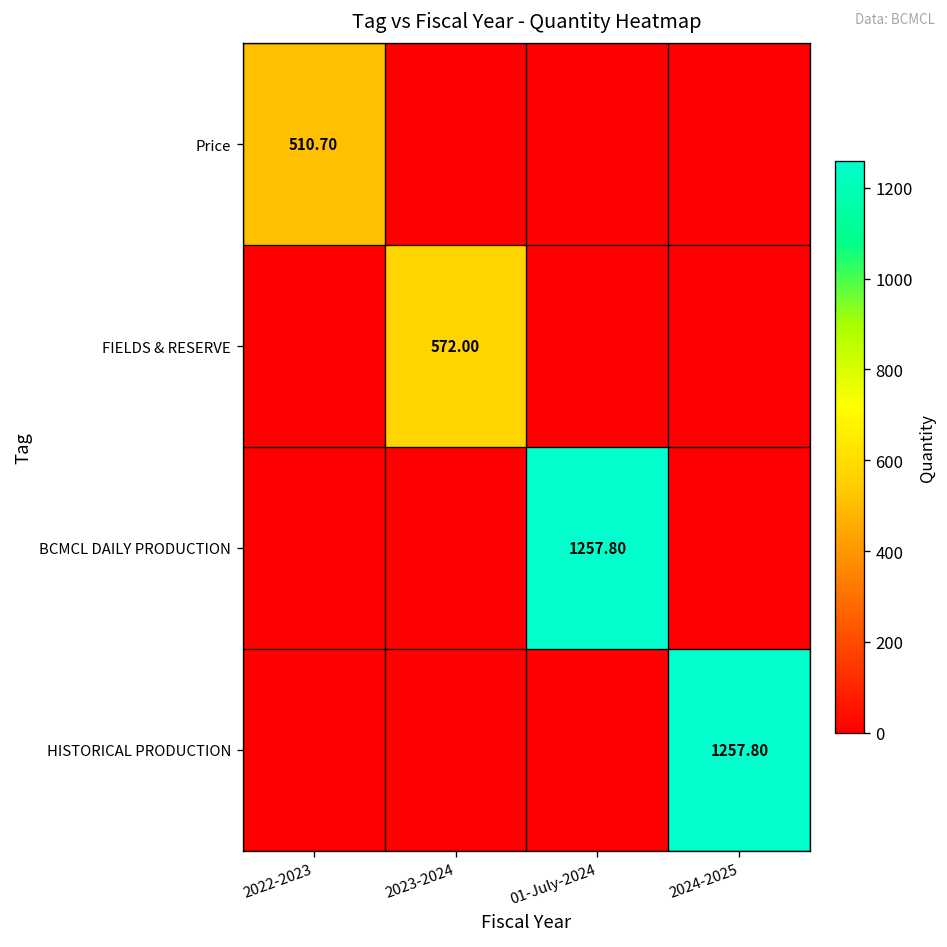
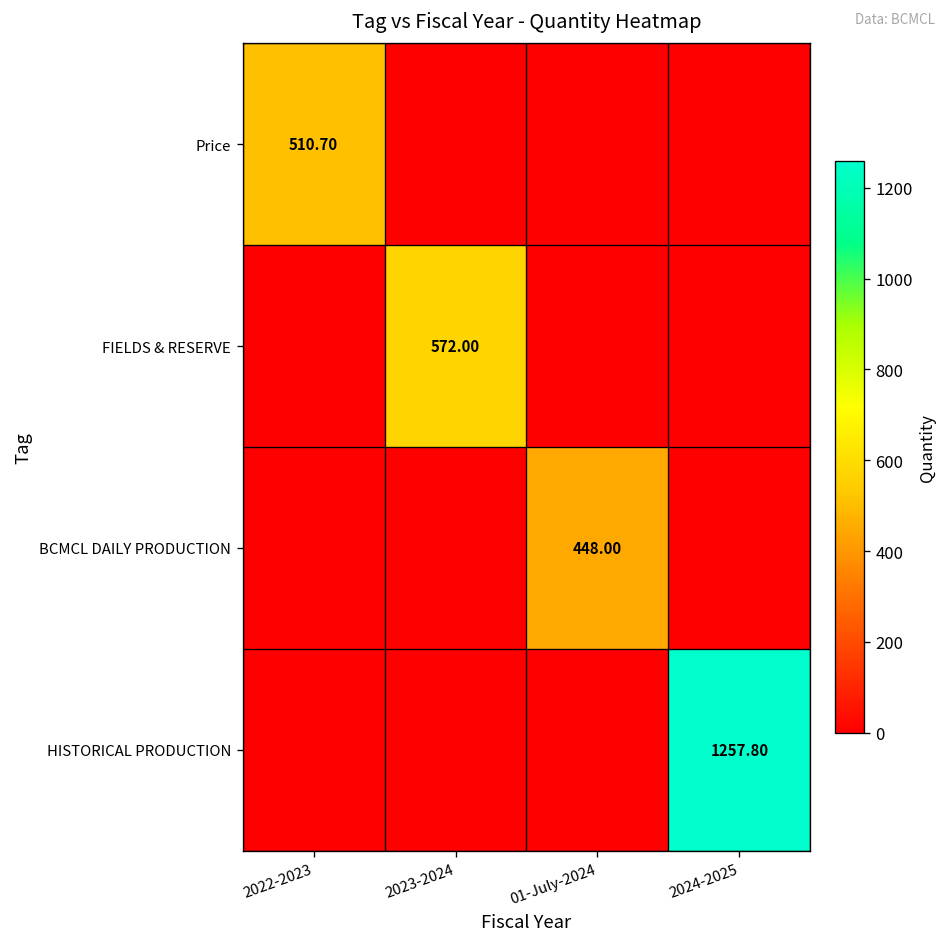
  {
    "Price": {
      "2022-2023": 510.70
    },
    "FIELDS & RESERVE": {
      "2023-2024": 572.00
    },
    "BCMCL DAILY PRODUCTION": {
-     "01-July-2024": 1257.80
+     "01-July-2024": 448.00
    },
    "HISTORICAL PRODUCTION": {
      "2024-2025": 1257.80
    }
  }
